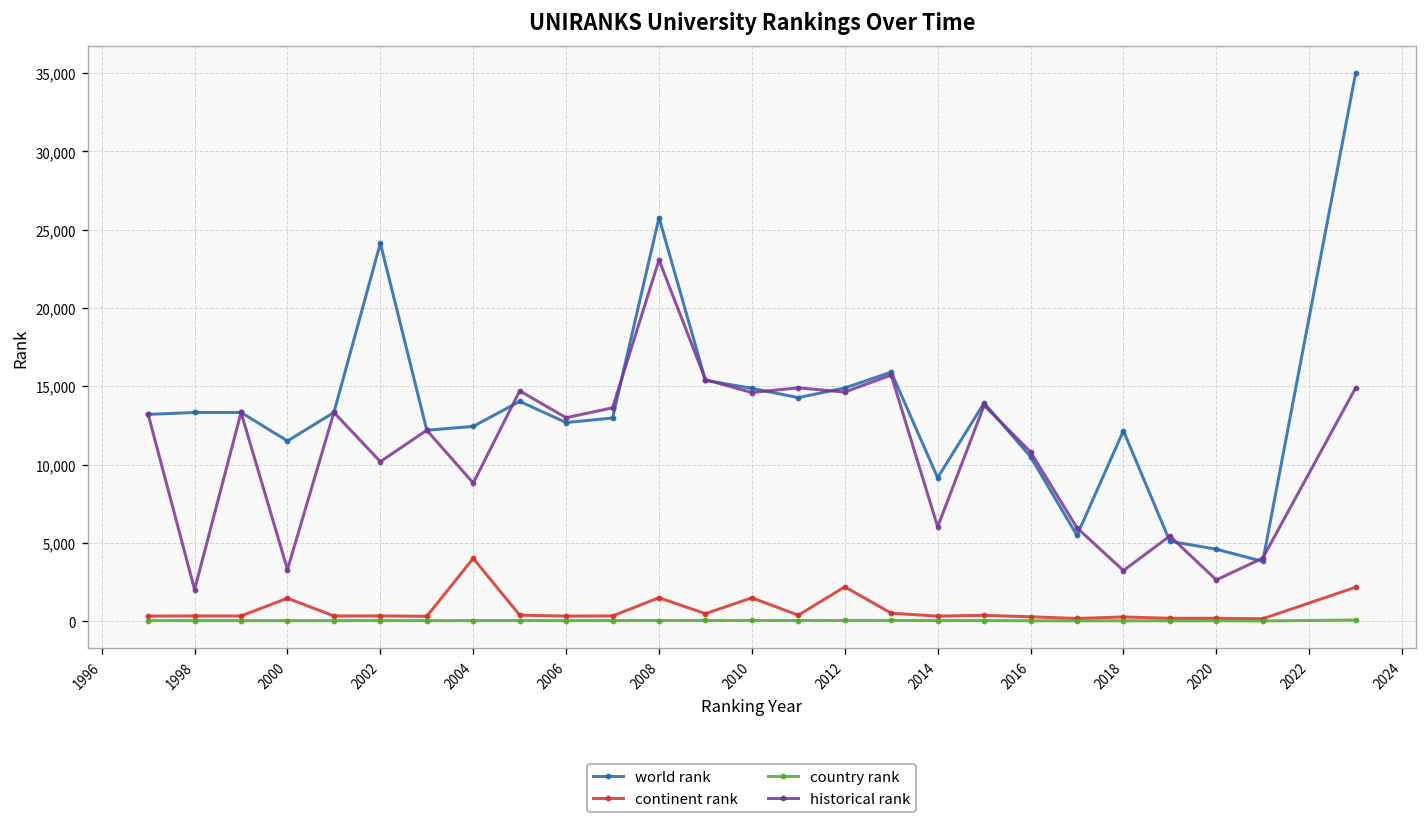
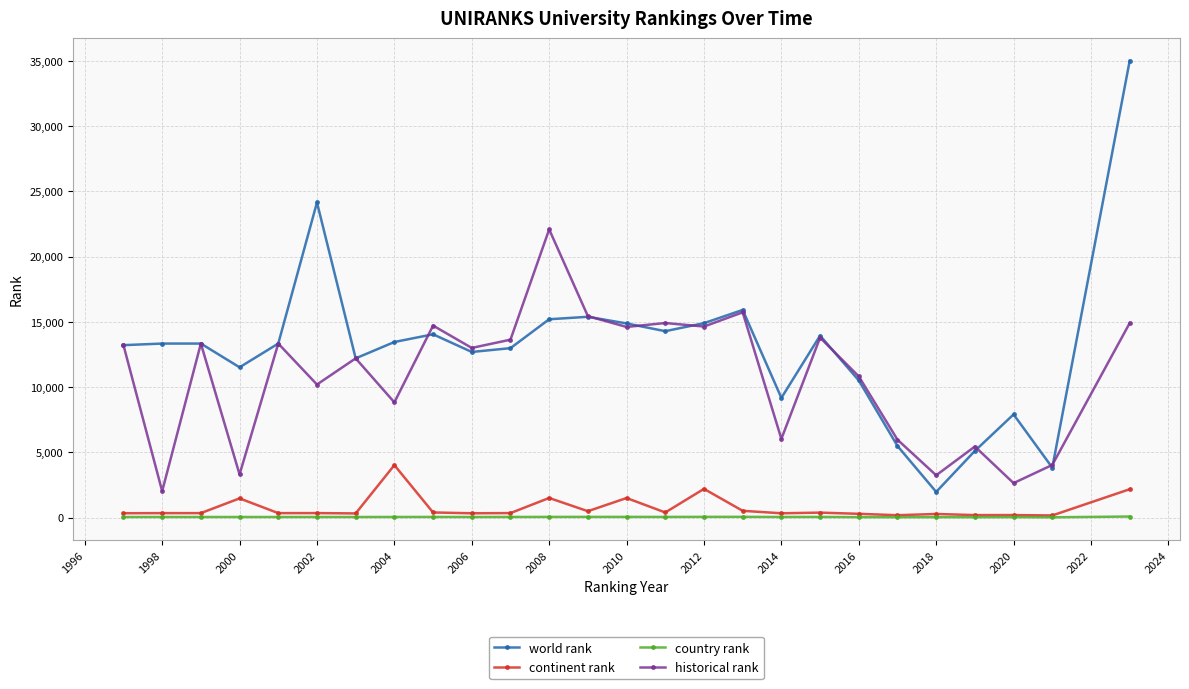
  {
    "world rank": {
      "1998": "13,300",
      "2000": "11,500",
      "2002": "24,100",
-     "2004": "12,400",
+     "2004": "13,500",
      "2006": "12,700",
-     "2008": "25,800",
+     "2008": "15,200",
      "2010": "14,900",
      "2012": "14,900",
      "2014": "9,200",
      "2016": "10,500",
-     "2018": "12,200",
-     "2020": "4,600"
+     "2018": "2,000",
+     "2020": "7,900"
    },
    "continent rank": {
      "1998": "300",
      "2000": "1,500",
      "2002": "300",
      "2004": "4,000",
      "2006": "300",
      "2008": "1,500",
      "2010": "1,500",
      "2012": "2,200",
      "2014": "300",
      "2016": "300",
      "2018": "300"
    },
    "country rank": {
      "1998": "0",
      "2000": "0",
      "2002": "0",
      "2004": "0",
      "2006": "0",
      "2008": "100",
      "2010": "100",
      "2012": "100",
      "2014": "0",
      "2016": "0",
      "2018": "0"
    },
    "historical rank": {
      "1998": "2,000",
      "2000": "3,300",
      "2002": "10,200",
      "2004": "8,800",
      "2006": "13,000",
-     "2008": "23,100",
+     "2008": "22,100",
      "2010": "14,600",
      "2012": "14,600",
      "2014": "6,000",
      "2016": "10,800",
      "2018": "3,200",
      "2020": "2,600"
    }
  }
